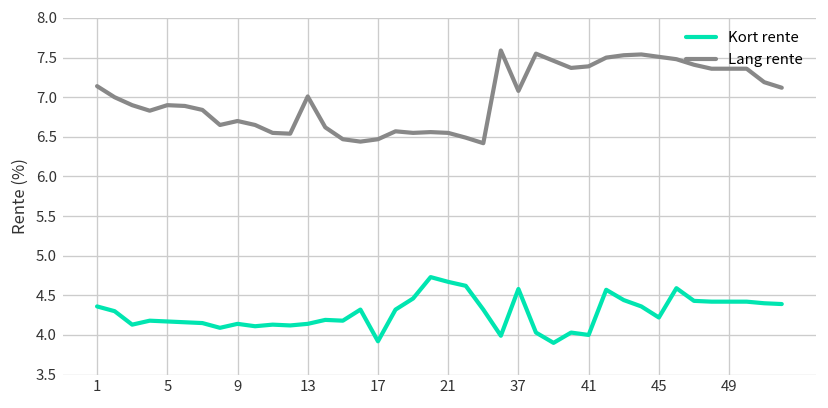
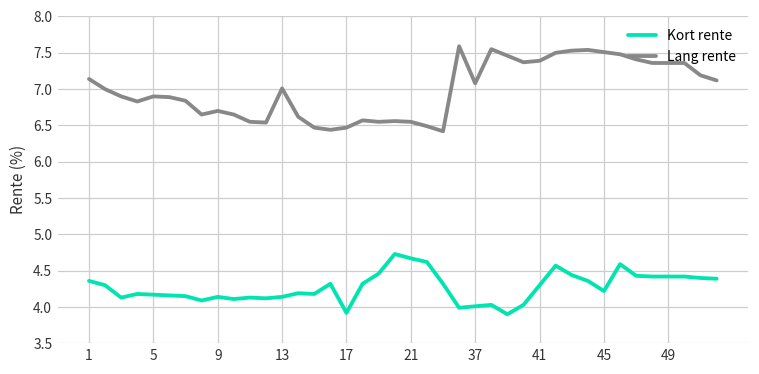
  {
    "Kort rente": {
      "1": 4.4,
      "5": 4.2,
      "9": 4.1,
      "13": 4.1,
      "17": 3.9,
      "21": 4.7,
-     "37": 4.6,
-     "41": 4.0,
+     "37": 4.0,
+     "41": 4.3,
      "45": 4.2,
      "49": 4.4
    },
    "Lang rente": {
      "1": 7.1,
      "5": 6.9,
      "9": 6.7,
      "13": 7.0,
      "17": 6.5,
      "21": 6.6,
      "37": 7.1,
      "41": 7.4,
      "45": 7.5,
      "49": 7.4
    }
  }
